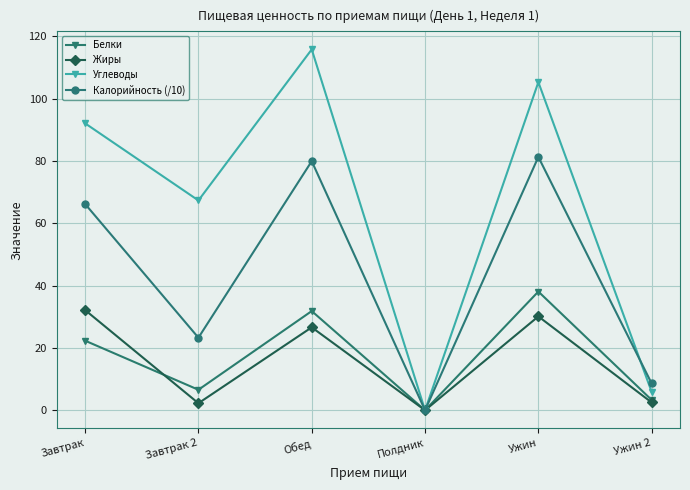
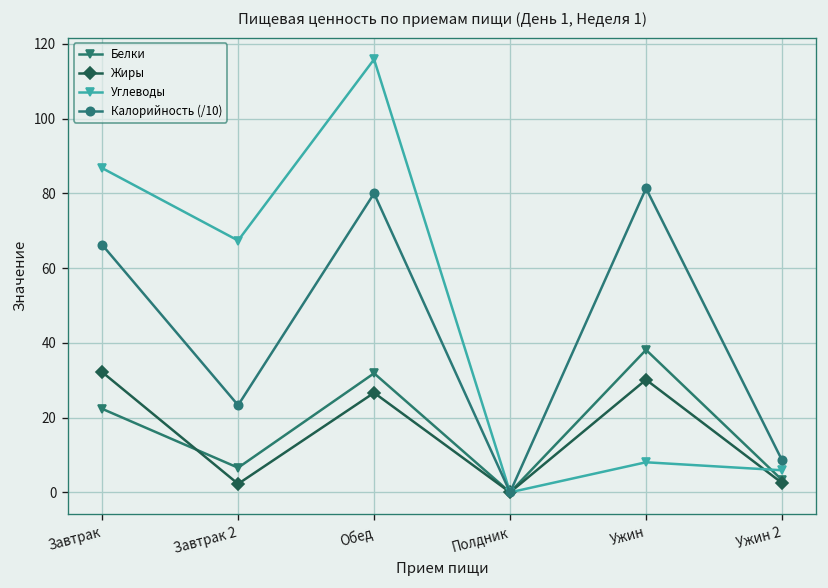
  {
    "Углеводы": {
-     "Завтрак": 92,
+     "Завтрак": 87,
      "Завтрак 2": 67,
      "Обед": 116,
-     "Ужин": 105,
+     "Ужин": 8,
      "Ужин 2": 6
    }
  }
